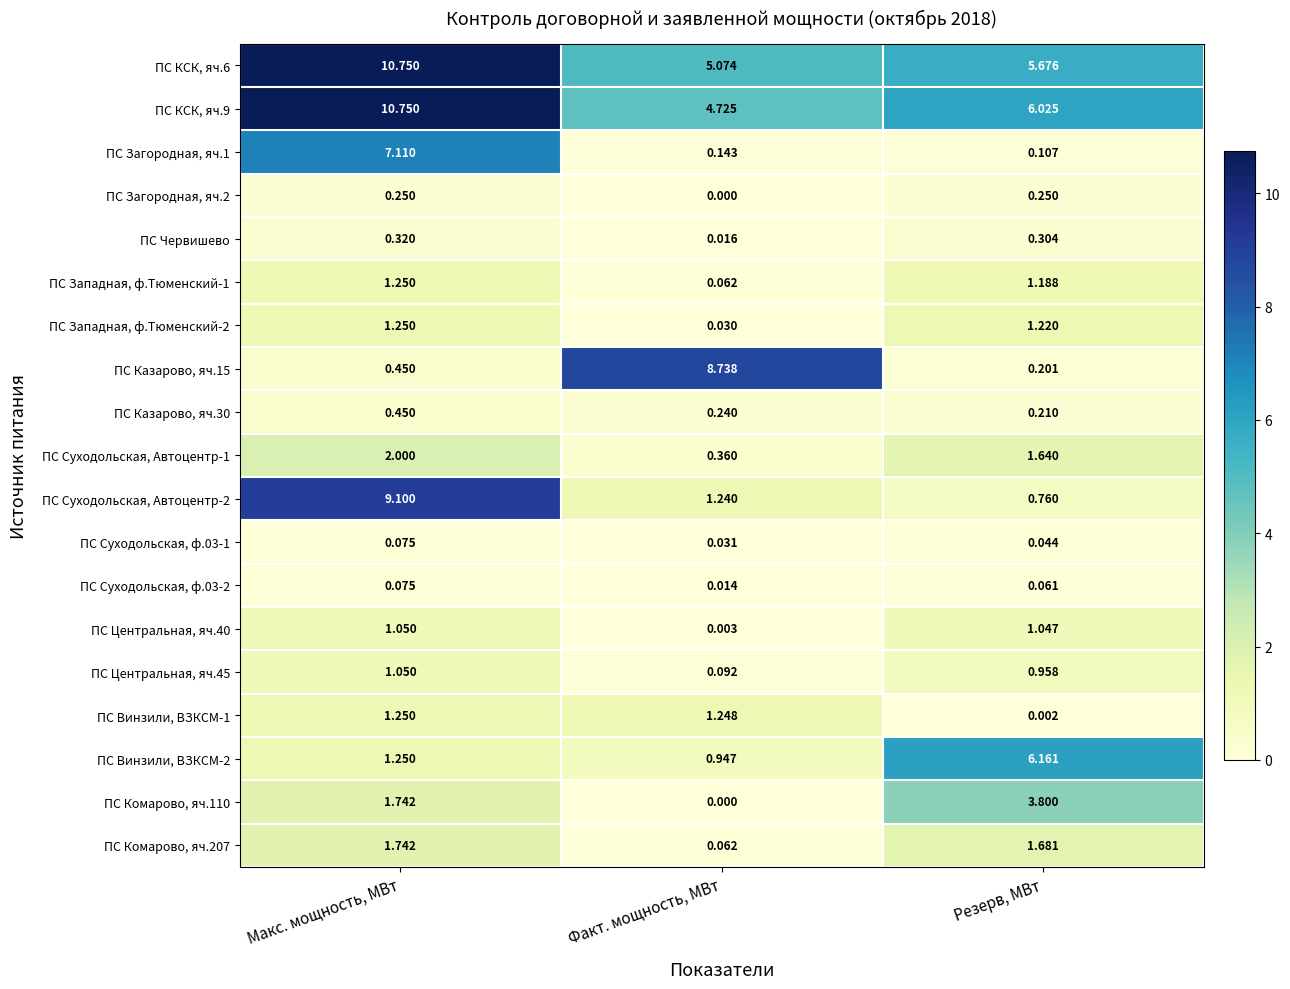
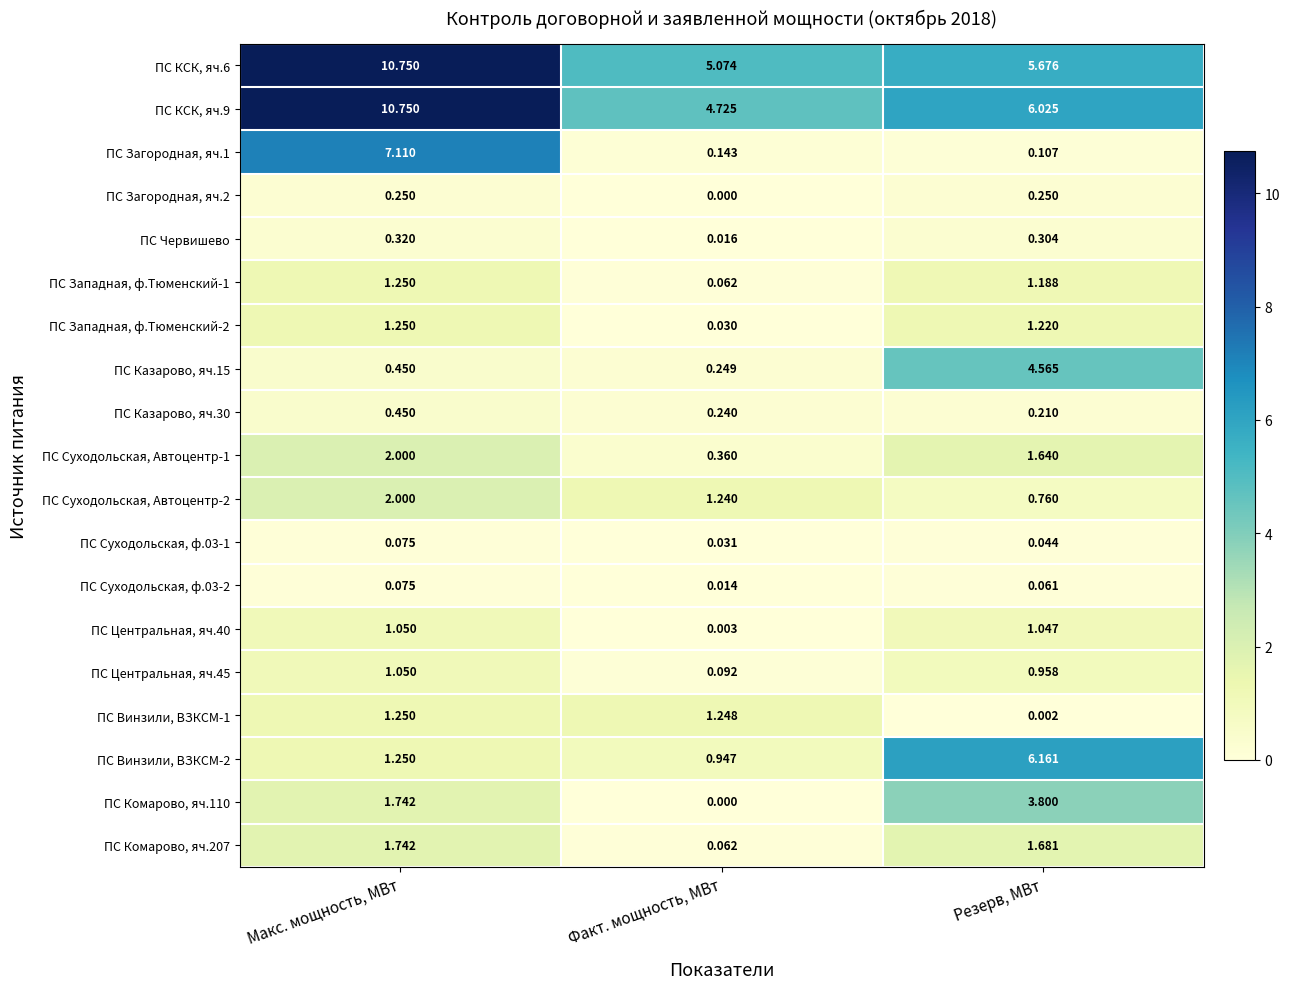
  {
    "ПС КСК, яч.6": {
      "Макс. мощность, МВт": 10.750,
      "Факт. мощность, МВт": 5.074,
      "Резерв, МВт": 5.676
    },
    "ПС КСК, яч.9": {
      "Макс. мощность, МВт": 10.750,
      "Факт. мощность, МВт": 4.725,
      "Резерв, МВт": 6.025
    },
    "ПС Загородная, яч.1": {
      "Макс. мощность, МВт": 7.110,
      "Факт. мощность, МВт": 0.143,
      "Резерв, МВт": 0.107
    },
    "ПС Загородная, яч.2": {
      "Макс. мощность, МВт": 0.250,
      "Факт. мощность, МВт": 0.000,
      "Резерв, МВт": 0.250
    },
    "ПС Червишево": {
      "Макс. мощность, МВт": 0.320,
      "Факт. мощность, МВт": 0.016,
      "Резерв, МВт": 0.304
    },
    "ПС Западная, ф.Тюменский-1": {
      "Макс. мощность, МВт": 1.250,
      "Факт. мощность, МВт": 0.062,
      "Резерв, МВт": 1.188
    },
    "ПС Западная, ф.Тюменский-2": {
      "Макс. мощность, МВт": 1.250,
      "Факт. мощность, МВт": 0.030,
      "Резерв, МВт": 1.220
    },
    "ПС Казарово, яч.15": {
      "Макс. мощность, МВт": 0.450,
-     "Факт. мощность, МВт": 8.738,
-     "Резерв, МВт": 0.201
+     "Факт. мощность, МВт": 0.249,
+     "Резерв, МВт": 4.565
    },
    "ПС Казарово, яч.30": {
      "Макс. мощность, МВт": 0.450,
      "Факт. мощность, МВт": 0.240,
      "Резерв, МВт": 0.210
    },
    "ПС Суходольская, Автоцентр-1": {
      "Макс. мощность, МВт": 2.000,
      "Факт. мощность, МВт": 0.360,
      "Резерв, МВт": 1.640
    },
    "ПС Суходольская, Автоцентр-2": {
-     "Макс. мощность, МВт": 9.100,
+     "Макс. мощность, МВт": 2.000,
      "Факт. мощность, МВт": 1.240,
      "Резерв, МВт": 0.760
    },
    "ПС Суходольская, ф.03-1": {
      "Макс. мощность, МВт": 0.075,
      "Факт. мощность, МВт": 0.031,
      "Резерв, МВт": 0.044
    },
    "ПС Суходольская, ф.03-2": {
      "Макс. мощность, МВт": 0.075,
      "Факт. мощность, МВт": 0.014,
      "Резерв, МВт": 0.061
    },
    "ПС Центральная, яч.40": {
      "Макс. мощность, МВт": 1.050,
      "Факт. мощность, МВт": 0.003,
      "Резерв, МВт": 1.047
    },
    "ПС Центральная, яч.45": {
      "Макс. мощность, МВт": 1.050,
      "Факт. мощность, МВт": 0.092,
      "Резерв, МВт": 0.958
    },
    "ПС Винзили, ВЗКСМ-1": {
      "Макс. мощность, МВт": 1.250,
      "Факт. мощность, МВт": 1.248,
      "Резерв, МВт": 0.002
    },
    "ПС Винзили, ВЗКСМ-2": {
      "Макс. мощность, МВт": 1.250,
      "Факт. мощность, МВт": 0.947,
      "Резерв, МВт": 6.161
    },
    "ПС Комарово, яч.110": {
      "Макс. мощность, МВт": 1.742,
      "Факт. мощность, МВт": 0.000,
      "Резерв, МВт": 3.800
    },
    "ПС Комарово, яч.207": {
      "Макс. мощность, МВт": 1.742,
      "Факт. мощность, МВт": 0.062,
      "Резерв, МВт": 1.681
    }
  }
